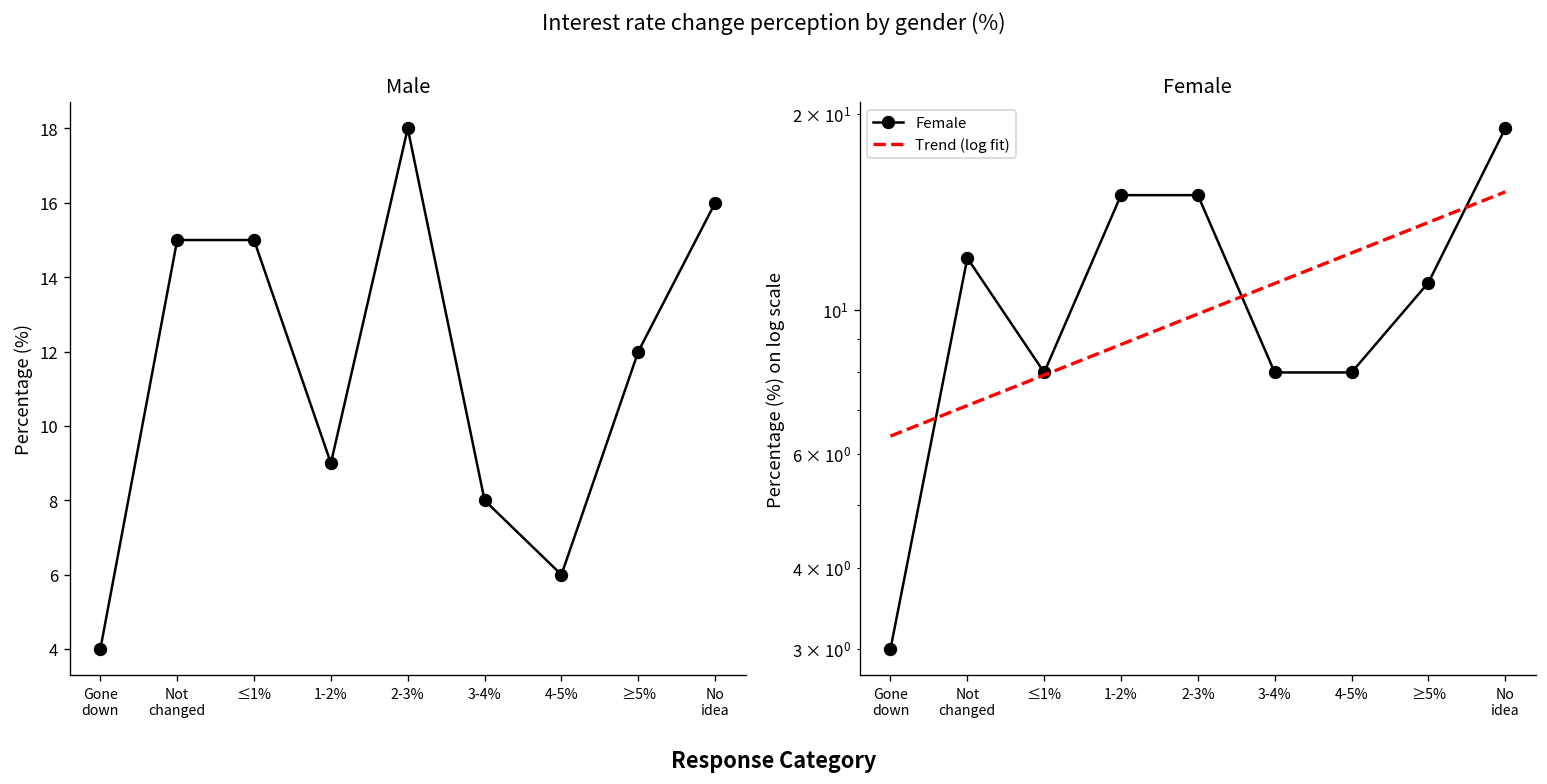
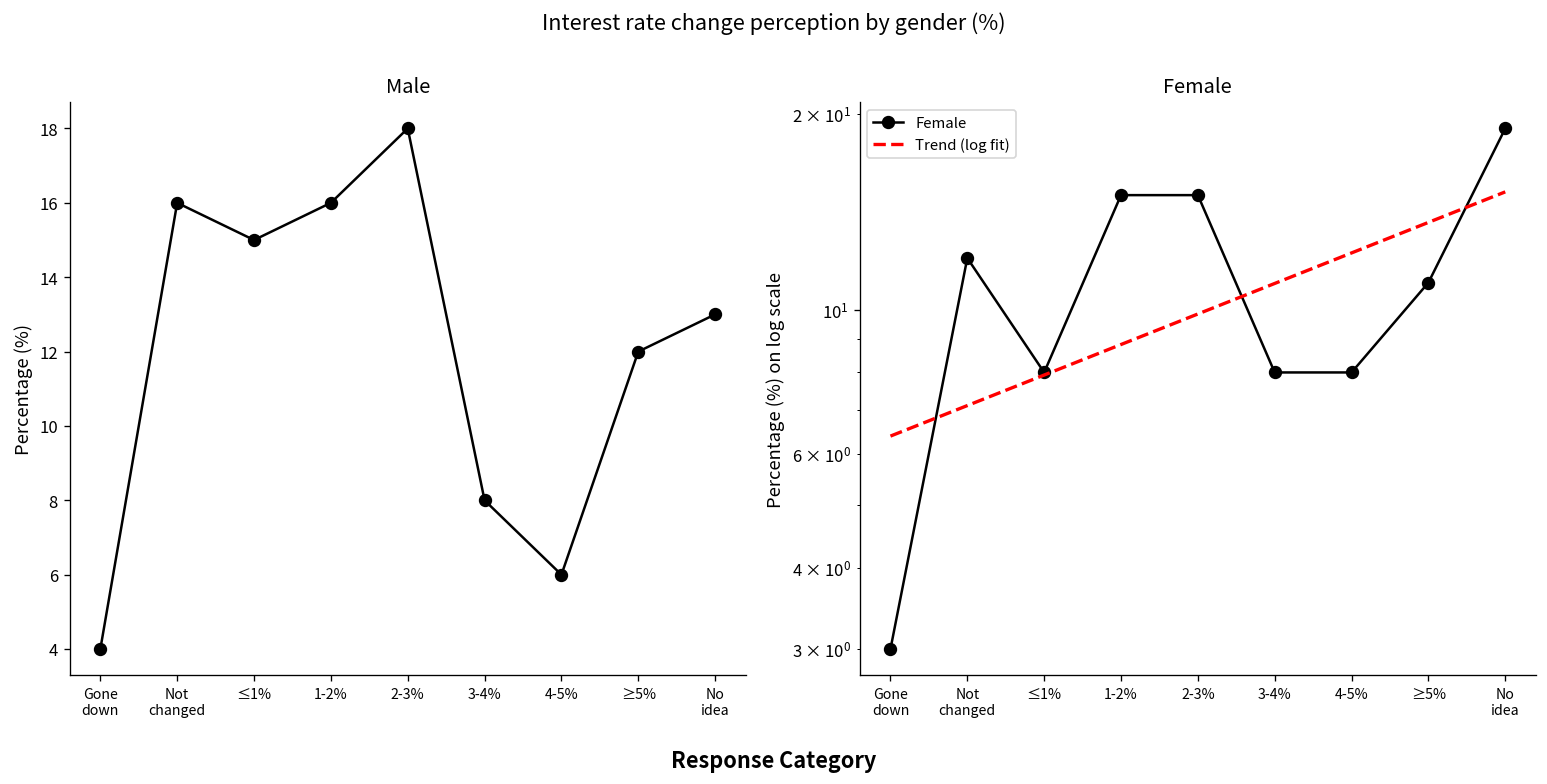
  {
    "Male": {
      "Gone down": 4,
-     "Not changed": 15,
+     "Not changed": 16,
      "≤1%": 15,
-     "1-2%": 9,
+     "1-2%": 16,
      "2-3%": 18,
      "3-4%": 8,
      "4-5%": 6,
      "≥5%": 12,
-     "No idea": 16
+     "No idea": 13
    }
  }
